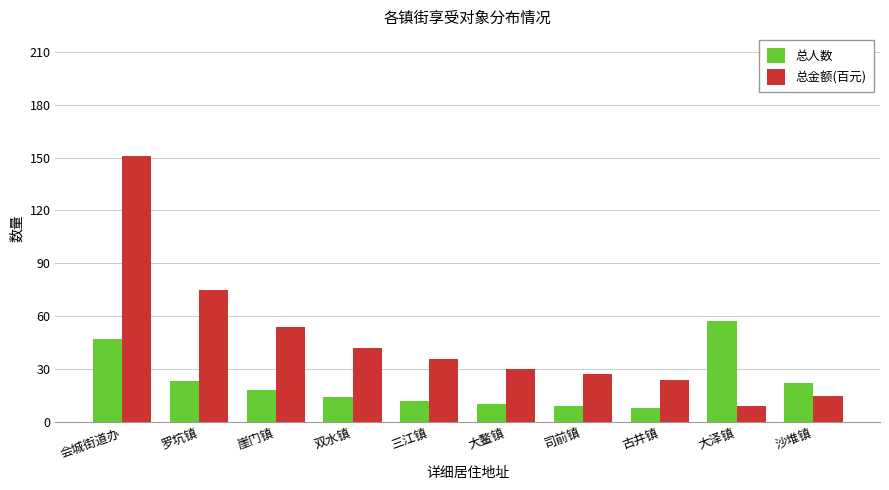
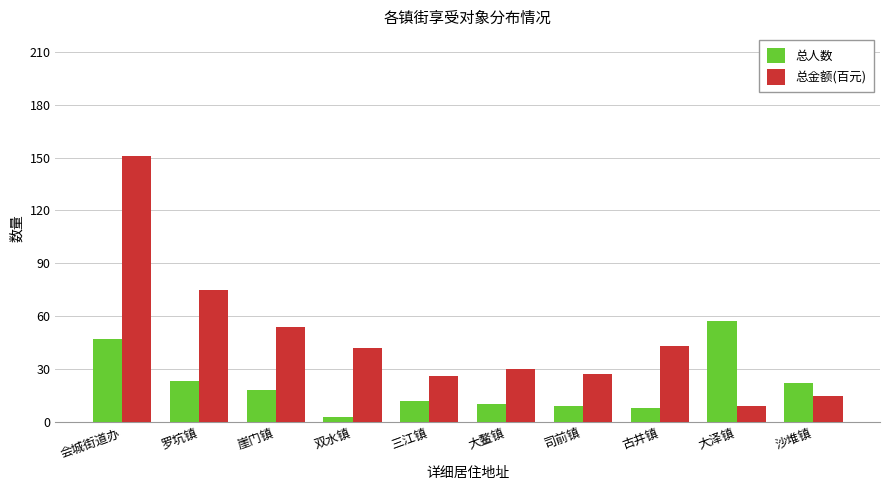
  {
    "总人数": {
      "会城街道办": 47,
      "罗坑镇": 23,
      "崖门镇": 18,
-     "双水镇": 14,
+     "双水镇": 3,
      "三江镇": 12,
      "大鳌镇": 10,
      "司前镇": 9,
      "古井镇": 8,
      "大泽镇": 57,
      "沙堆镇": 22
    },
    "总金额(百元)": {
      "会城街道办": 151,
      "罗坑镇": 75,
      "崖门镇": 54,
      "双水镇": 42,
-     "三江镇": 36,
+     "三江镇": 26,
      "大鳌镇": 30,
      "司前镇": 27,
-     "古井镇": 24,
+     "古井镇": 43,
      "大泽镇": 9,
      "沙堆镇": 15
    }
  }
